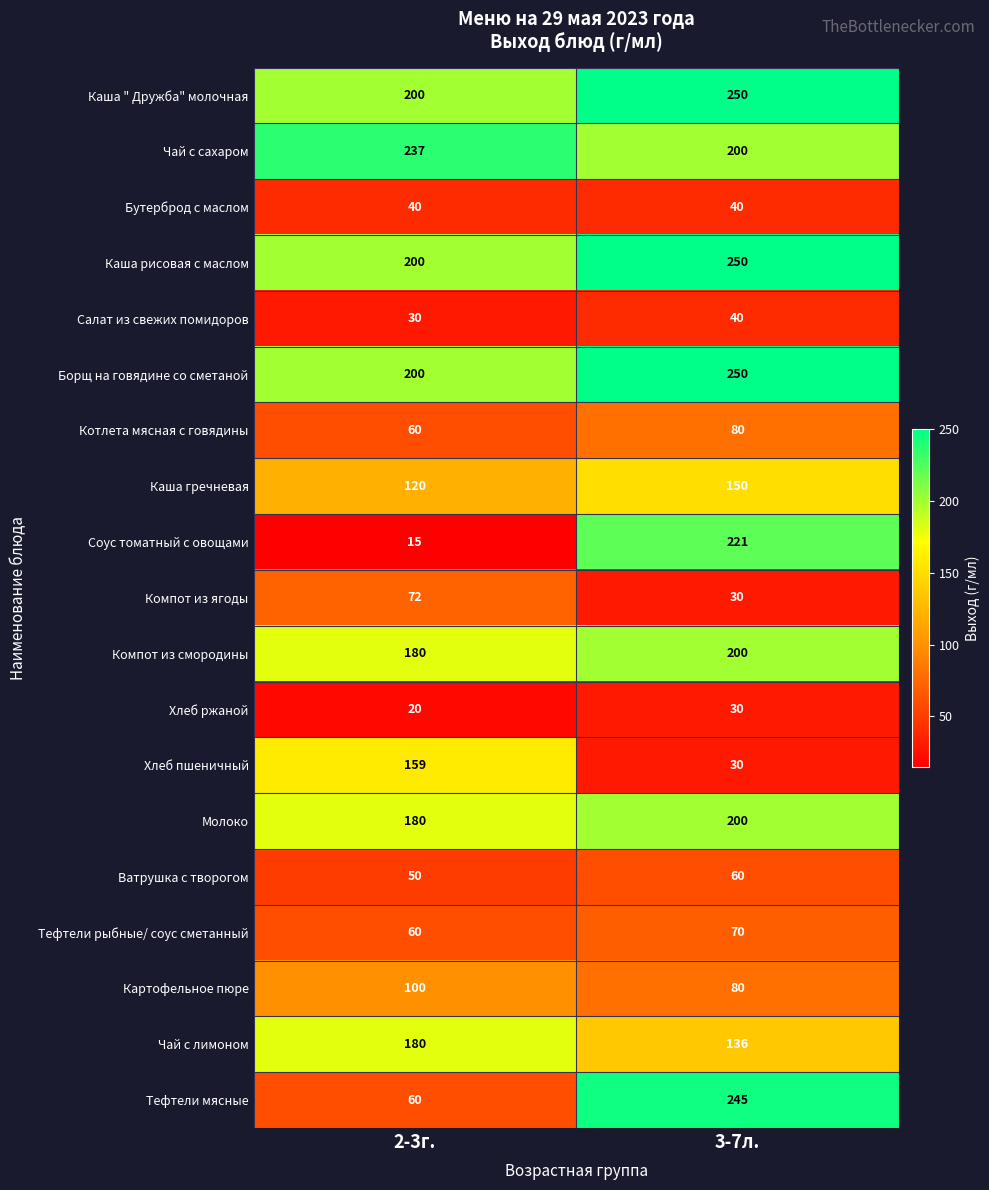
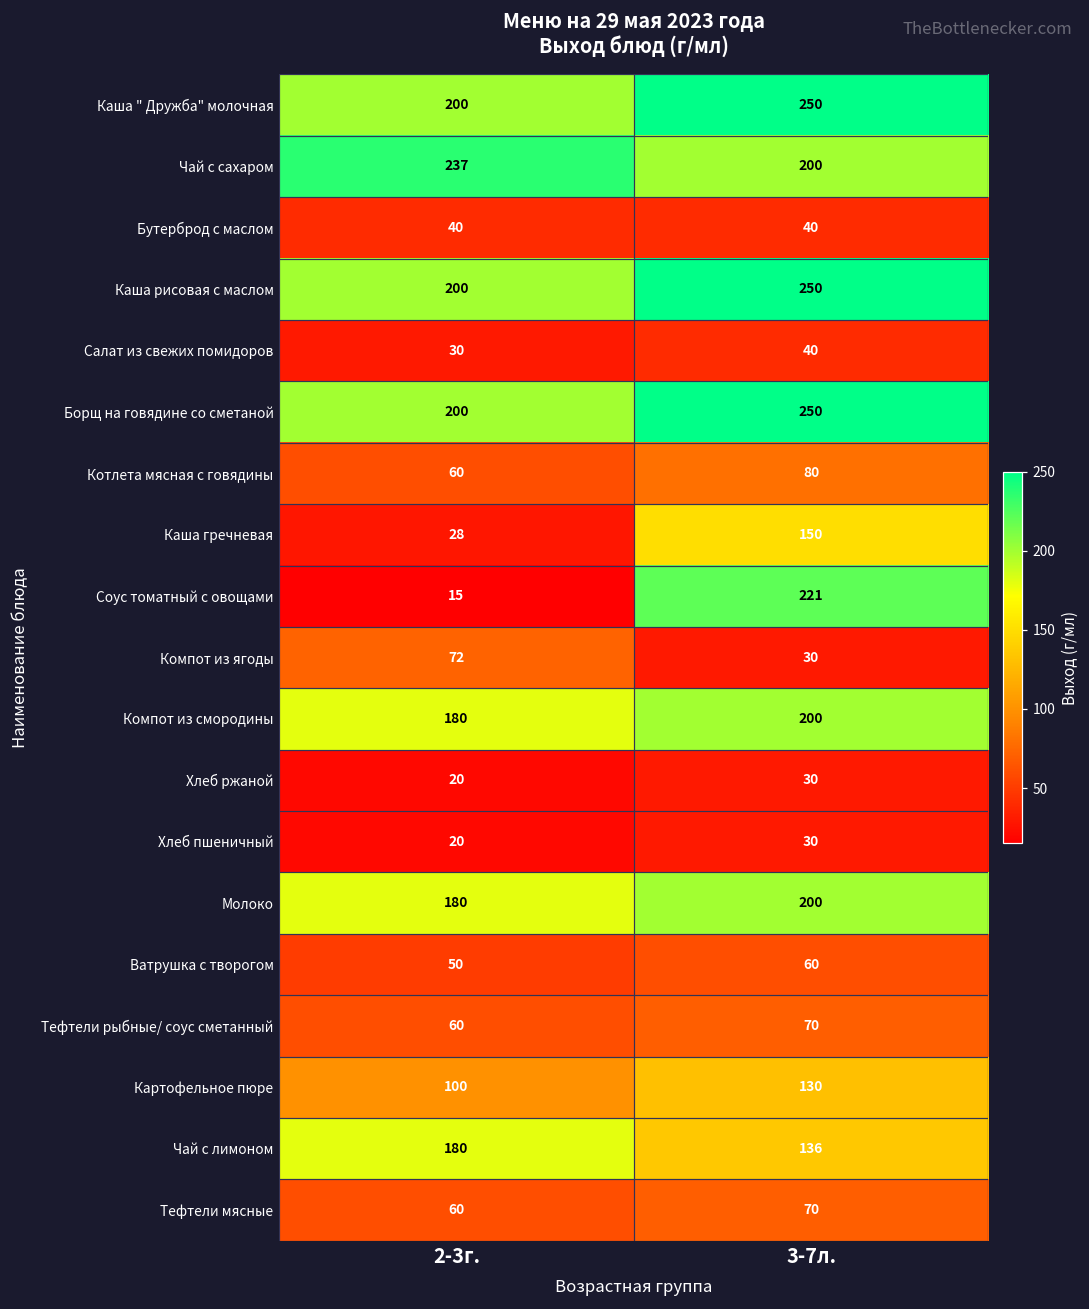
  {
    "Каша \" Дружба\" молочная": {
      "2-3г.": 200,
      "3-7л.": 250
    },
    "Чай с сахаром": {
      "2-3г.": 237,
      "3-7л.": 200
    },
    "Бутерброд с маслом": {
      "2-3г.": 40,
      "3-7л.": 40
    },
    "Каша рисовая с маслом": {
      "2-3г.": 200,
      "3-7л.": 250
    },
    "Салат из свежих помидоров": {
      "2-3г.": 30,
      "3-7л.": 40
    },
    "Борщ на говядине со сметаной": {
      "2-3г.": 200,
      "3-7л.": 250
    },
    "Котлета мясная с говядины": {
      "2-3г.": 60,
      "3-7л.": 80
    },
    "Каша гречневая": {
-     "2-3г.": 120,
+     "2-3г.": 28,
      "3-7л.": 150
    },
    "Соус томатный с овощами": {
      "2-3г.": 15,
      "3-7л.": 221
    },
    "Компот из ягоды": {
      "2-3г.": 72,
      "3-7л.": 30
    },
    "Компот из смородины": {
      "2-3г.": 180,
      "3-7л.": 200
    },
    "Хлеб ржаной": {
      "2-3г.": 20,
      "3-7л.": 30
    },
    "Хлеб пшеничный": {
-     "2-3г.": 159,
+     "2-3г.": 20,
      "3-7л.": 30
    },
    "Молоко": {
      "2-3г.": 180,
      "3-7л.": 200
    },
    "Ватрушка с творогом": {
      "2-3г.": 50,
      "3-7л.": 60
    },
    "Тефтели рыбные/ соус сметанный": {
      "2-3г.": 60,
      "3-7л.": 70
    },
    "Картофельное пюре": {
      "2-3г.": 100,
-     "3-7л.": 80
+     "3-7л.": 130
    },
    "Чай с лимоном": {
      "2-3г.": 180,
      "3-7л.": 136
    },
    "Тефтели мясные": {
      "2-3г.": 60,
-     "3-7л.": 245
+     "3-7л.": 70
    }
  }
